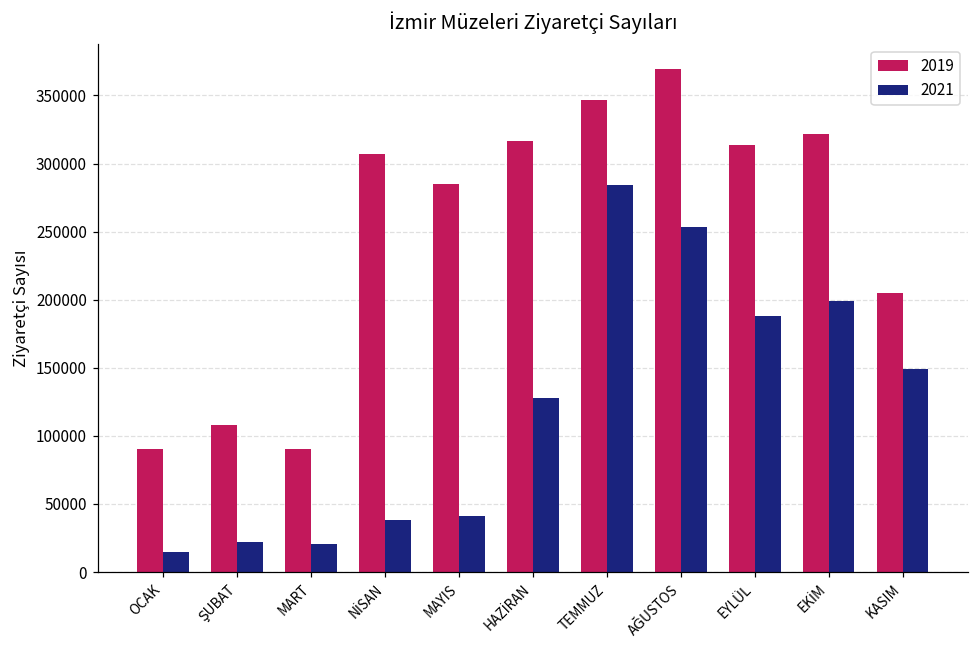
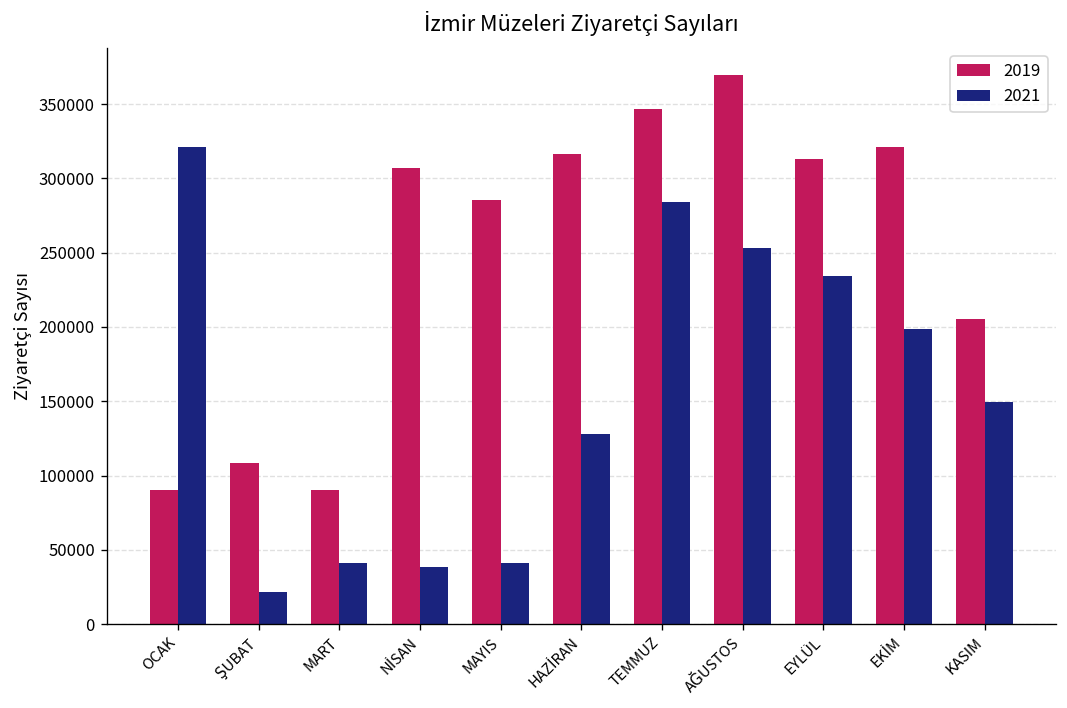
  {
    "2019": {
      "OCAK": 90000,
      "ŞUBAT": 108000,
      "MART": 90000,
      "NİSAN": 307000,
      "MAYIS": 285000,
      "HAZİRAN": 316000,
      "TEMMUZ": 347000,
      "AĞUSTOS": 369000,
      "EYLÜL": 313000,
      "EKİM": 321000,
      "KASIM": 205000
    },
    "2021": {
-     "OCAK": 15000,
+     "OCAK": 321000,
      "ŞUBAT": 22000,
-     "MART": 20000,
+     "MART": 41000,
      "NİSAN": 38000,
      "MAYIS": 41000,
      "HAZİRAN": 128000,
      "TEMMUZ": 284000,
      "AĞUSTOS": 253000,
-     "EYLÜL": 188000,
+     "EYLÜL": 234000,
      "EKİM": 199000,
      "KASIM": 149000
    }
  }
